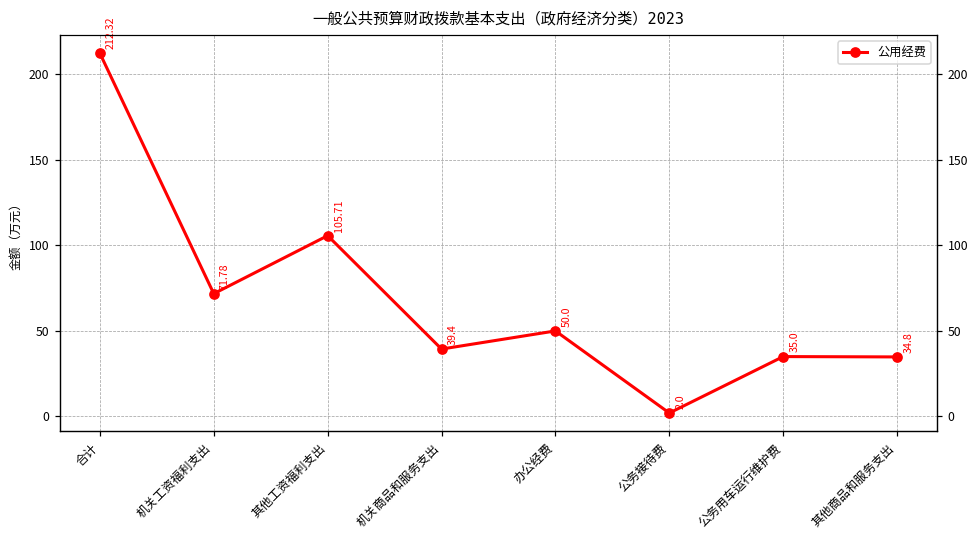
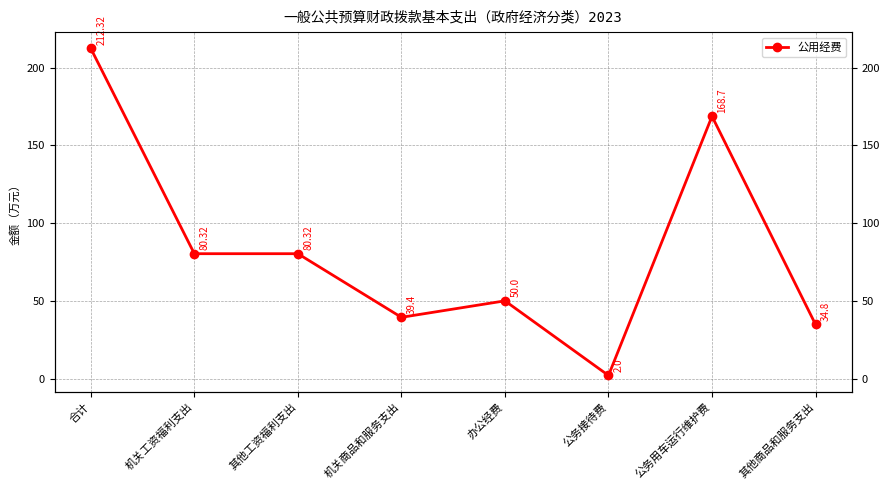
  {
    "合计": 212.32,
-   "机关工资福利支出": 71.78,
-   "其他工资福利支出": 105.71,
+   "机关工资福利支出": 80.32,
+   "其他工资福利支出": 80.32,
    "机关商品和服务支出": 39.4,
    "办公经费": 50.0,
    "公务接待费": 2.0,
-   "公务用车运行维护费": 35.0,
+   "公务用车运行维护费": 168.7,
    "其他商品和服务支出": 34.8
  }
